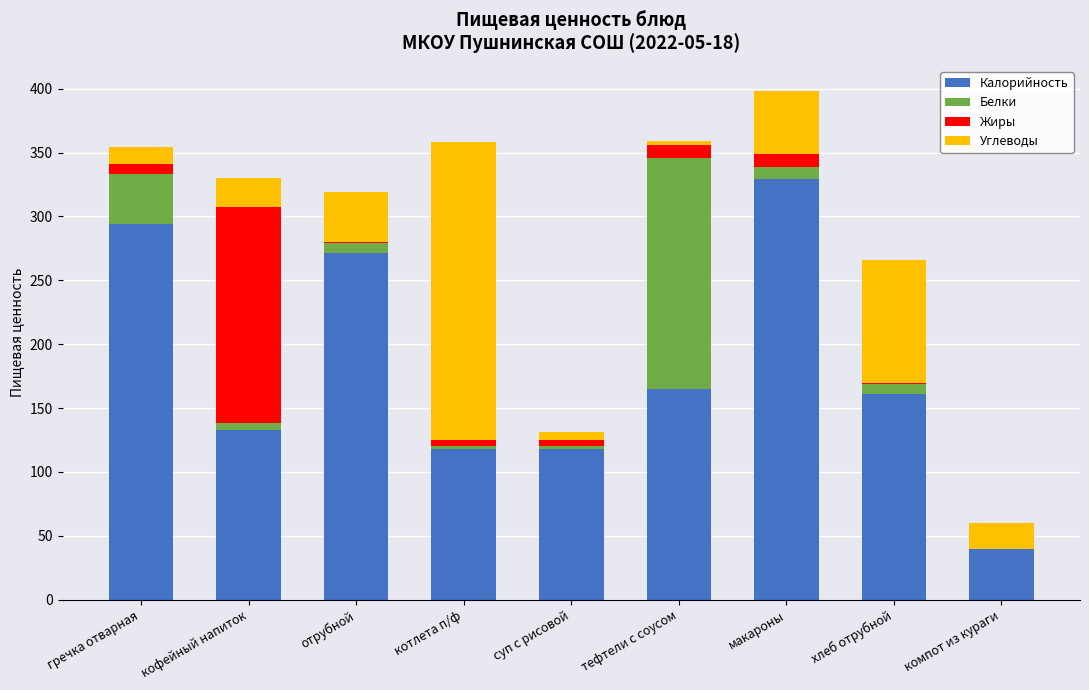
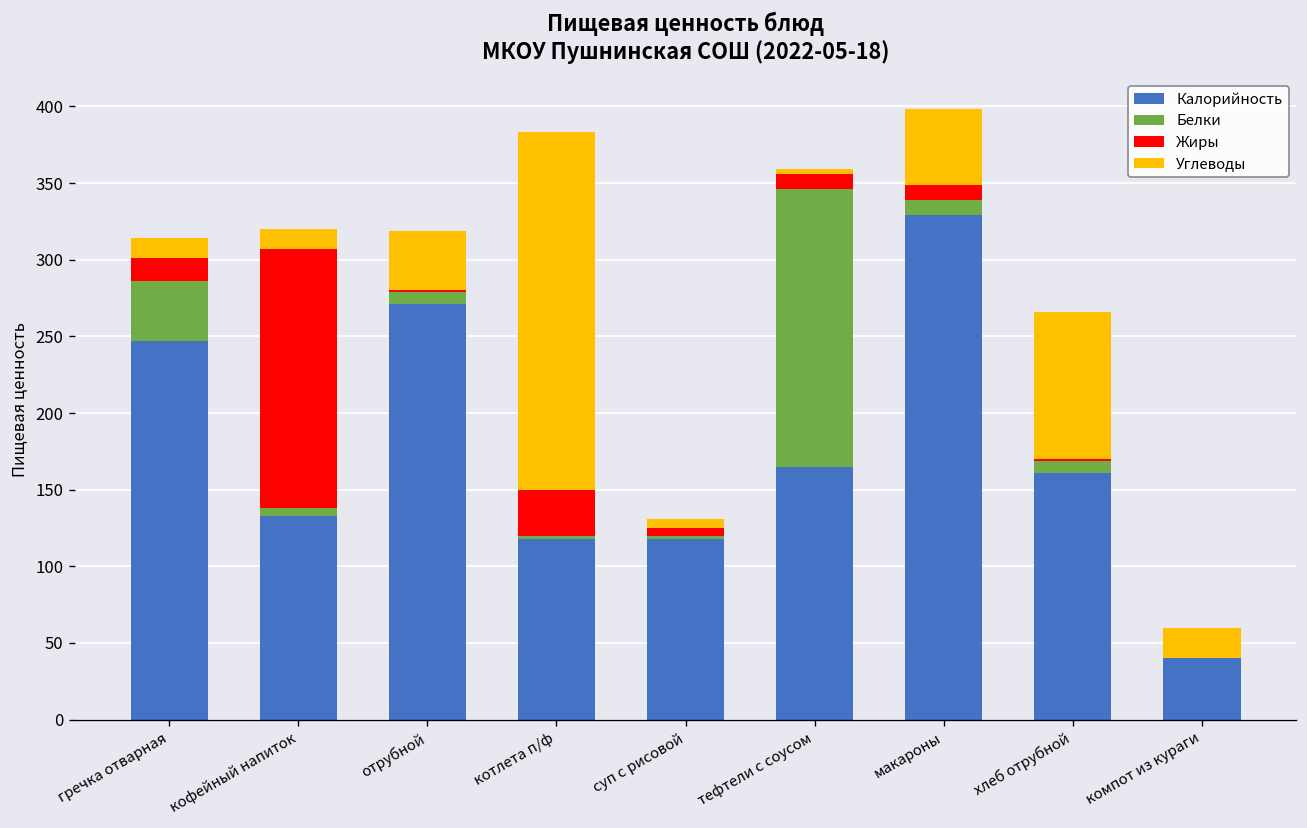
  {
    "Калорийность": {
-     "гречка отварная": 294,
+     "гречка отварная": 247,
      "кофейный напиток": 133,
      "отрубной": 271,
      "котлета п/ф": 118,
      "суп с рисовой": 118,
      "тефтели с соусом": 165,
      "макароны": 329,
      "хлеб отрубной": 161,
      "компот из кураги": 40
    },
    "Белки": {
      "гречка отварная": 39,
      "кофейный напиток": 5,
      "отрубной": 8,
      "котлета п/ф": 2,
      "суп с рисовой": 2,
      "тефтели с соусом": 181,
      "макароны": 10,
      "хлеб отрубной": 8,
      "компот из кураги": 0
    },
    "Жиры": {
-     "гречка отварная": 8,
+     "гречка отварная": 15,
      "кофейный напиток": 169,
-     "котлета п/ф": 5,
+     "котлета п/ф": 30,
      "суп с рисовой": 5,
      "тефтели с соусом": 10,
      "макароны": 10,
      "компот из кураги": 0
    },
    "Углеводы": {
      "гречка отварная": 13,
-     "кофейный напиток": 23,
+     "кофейный напиток": 13,
      "отрубной": 39,
      "котлета п/ф": 233,
      "суп с рисовой": 6,
      "тефтели с соусом": 3,
      "макароны": 49,
      "хлеб отрубной": 96,
      "компот из кураги": 20
    }
  }
